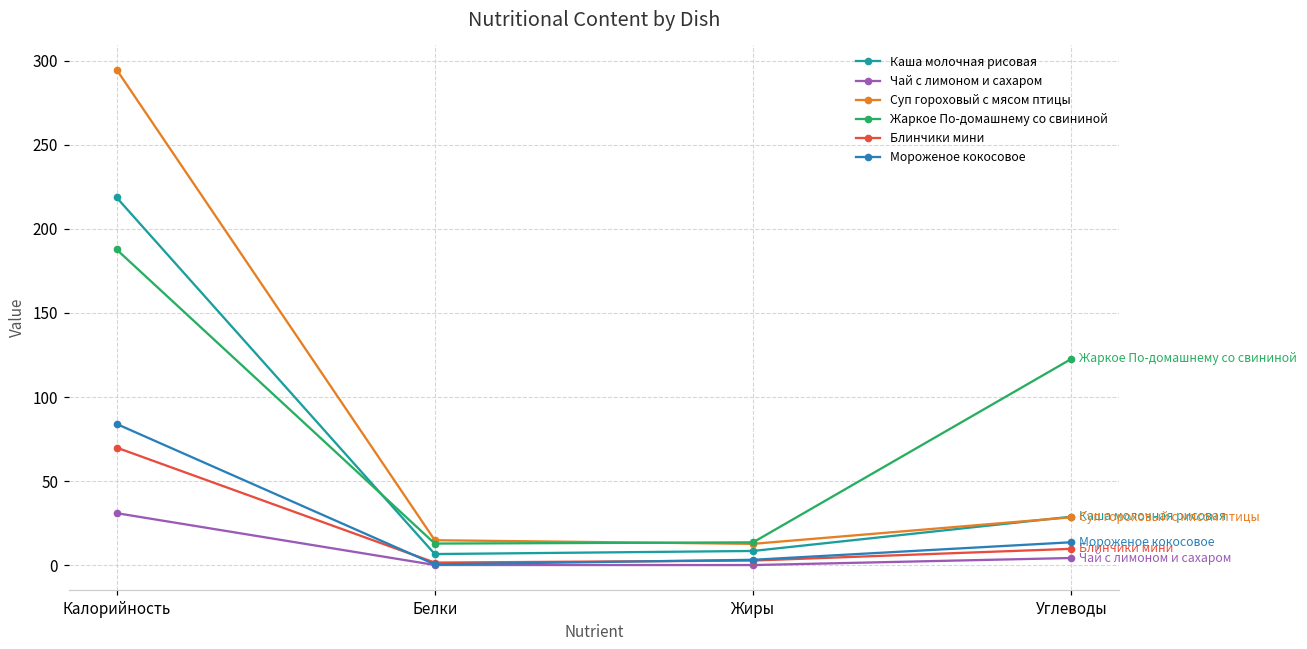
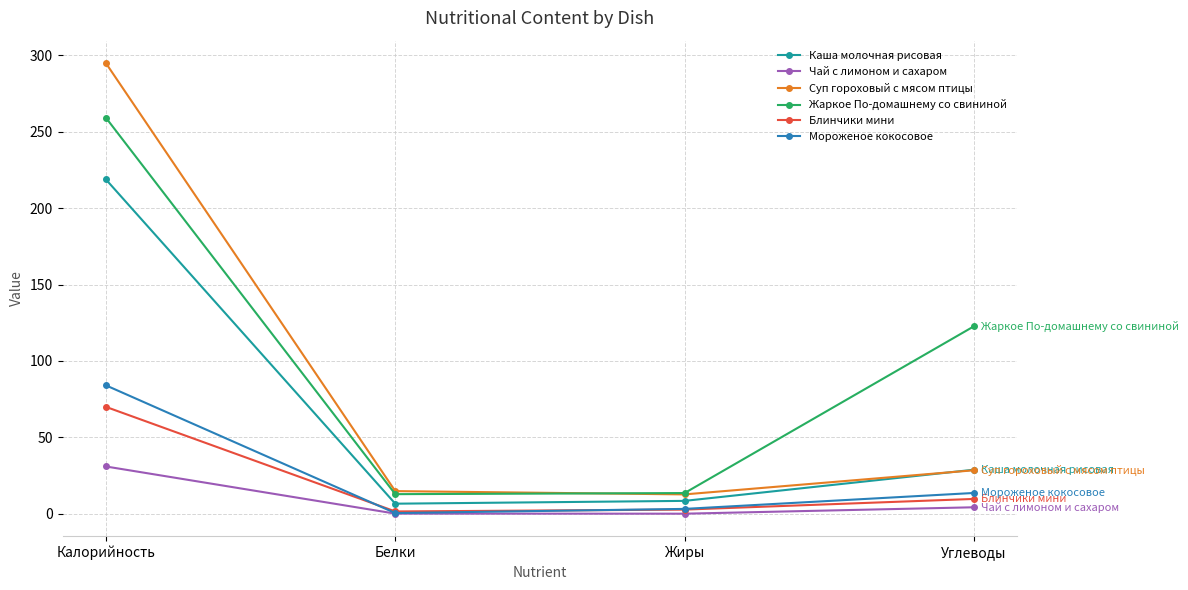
  {
    "Чай с лимоном и сахаром": {
      "Калорийность": 31,
      "Жиры": 0,
      "Углеводы": 4
    },
    "Жаркое По-домашнему со свининой": {
-     "Калорийность": 188,
+     "Калорийность": 259,
      "Белки": 13,
      "Углеводы": 123
    }
  }
